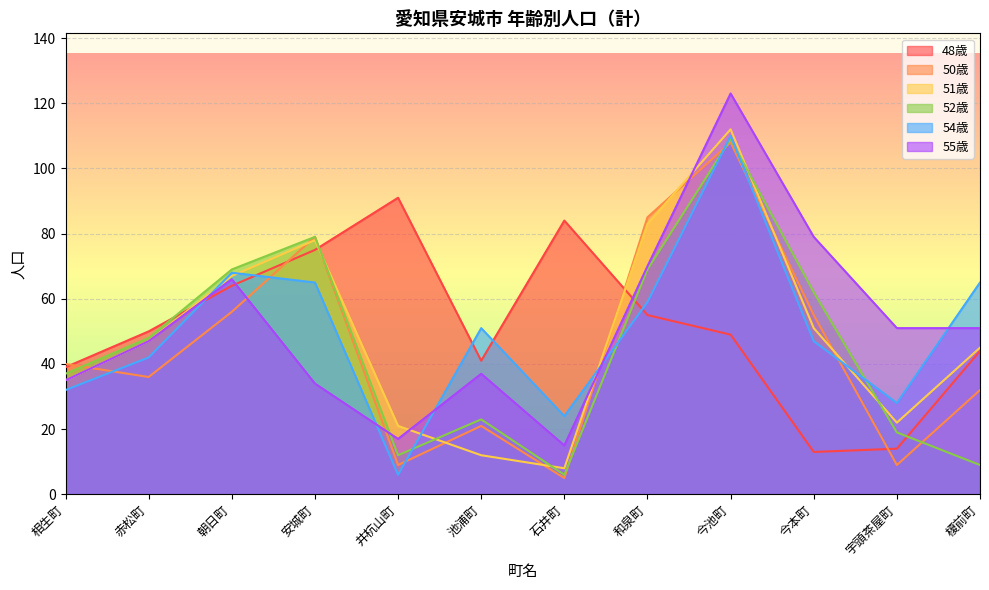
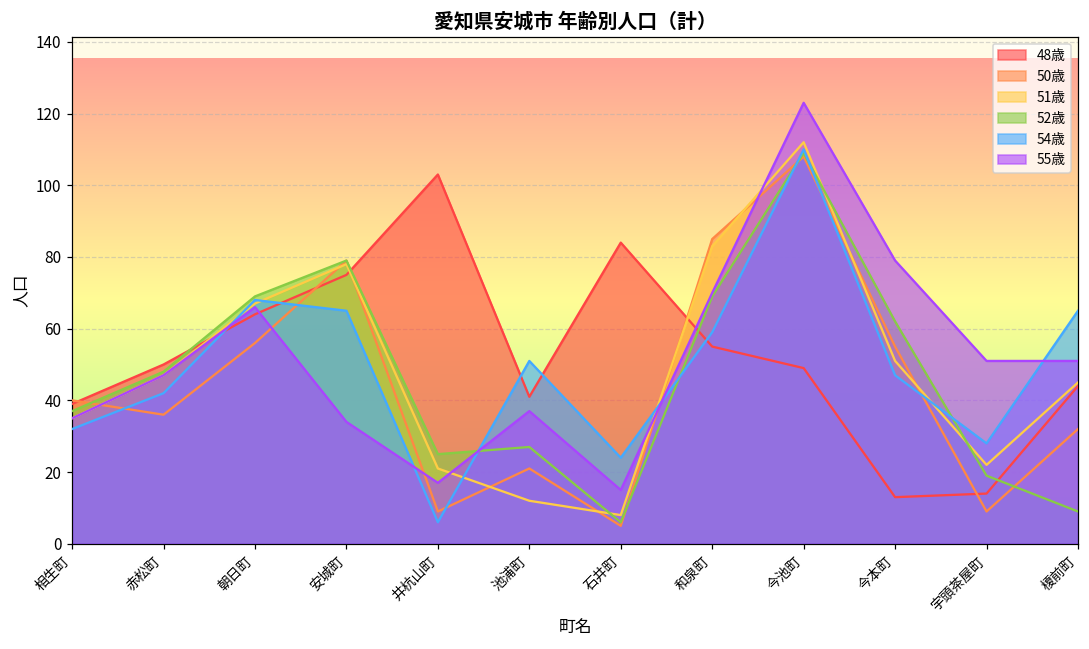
  {
    "48歳": {
      "相生町": 39,
      "赤松町": 50,
      "朝日町": 64,
      "安城町": 75,
-     "井杭山町": 91,
+     "井杭山町": 103,
      "池浦町": 41,
      "石井町": 84,
      "和泉町": 55,
      "今池町": 49,
      "今本町": 13,
      "宇頭茶屋町": 14,
      "榎前町": 44
    },
    "50歳": {
      "相生町": 40,
      "赤松町": 36,
      "朝日町": 56,
      "井杭山町": 9,
      "池浦町": 21,
      "石井町": 5,
      "和泉町": 85,
      "今池町": 108,
      "今本町": 55,
      "宇頭茶屋町": 9,
      "榎前町": 32
    },
    "51歳": {
      "朝日町": 67,
      "安城町": 78,
      "井杭山町": 21,
      "池浦町": 12,
      "石井町": 8,
      "和泉町": 83,
      "今池町": 112,
      "今本町": 51,
      "宇頭茶屋町": 22,
      "榎前町": 45
    },
    "52歳": {
      "相生町": 37,
      "赤松町": 48,
      "朝日町": 69,
-     "井杭山町": 12,
-     "池浦町": 23,
+     "井杭山町": 25,
+     "池浦町": 27,
      "石井町": 6,
      "和泉町": 69,
      "今池町": 109,
      "今本町": 62,
      "宇頭茶屋町": 19,
      "榎前町": 9
    },
    "54歳": {
      "相生町": 32,
      "赤松町": 42,
      "朝日町": 68,
      "安城町": 65,
      "井杭山町": 6,
      "池浦町": 51,
      "石井町": 24,
      "和泉町": 59,
      "今池町": 110,
      "今本町": 47,
      "宇頭茶屋町": 28,
      "榎前町": 65
    },
    "55歳": {
      "朝日町": 66,
      "安城町": 34,
      "井杭山町": 17,
      "池浦町": 37,
      "石井町": 15,
      "和泉町": 70,
      "今池町": 123,
      "今本町": 79,
      "宇頭茶屋町": 51,
      "榎前町": 51
    }
  }
